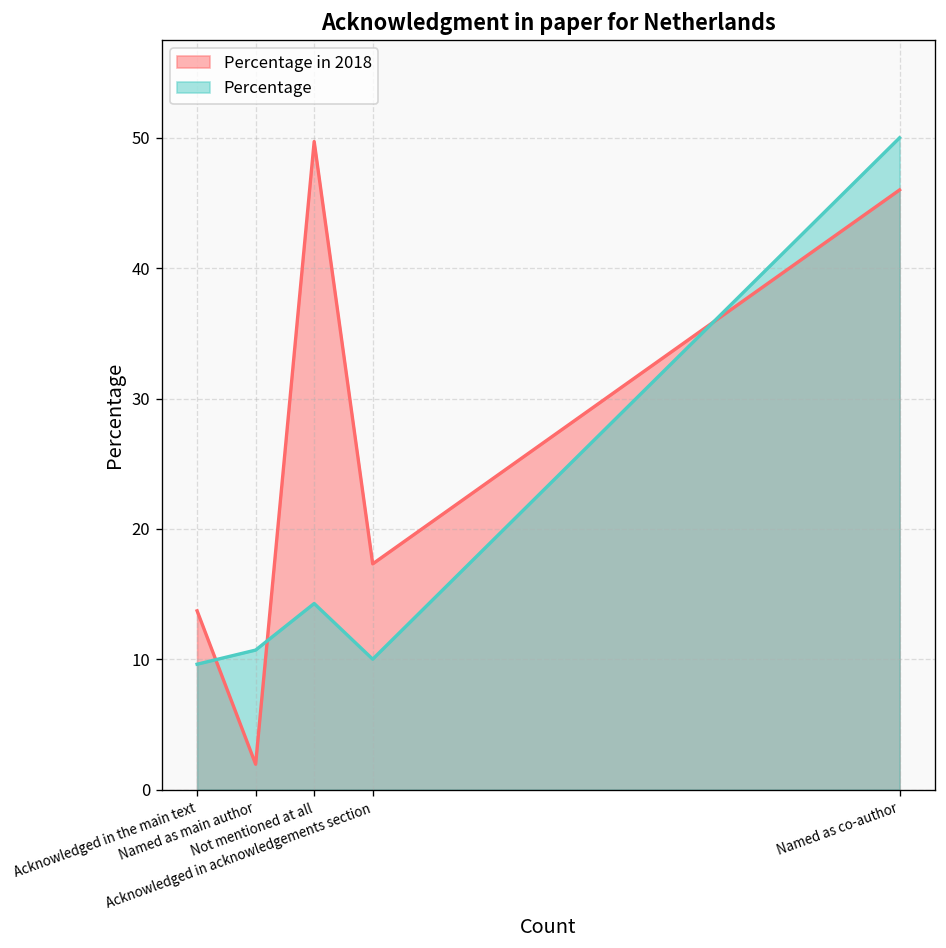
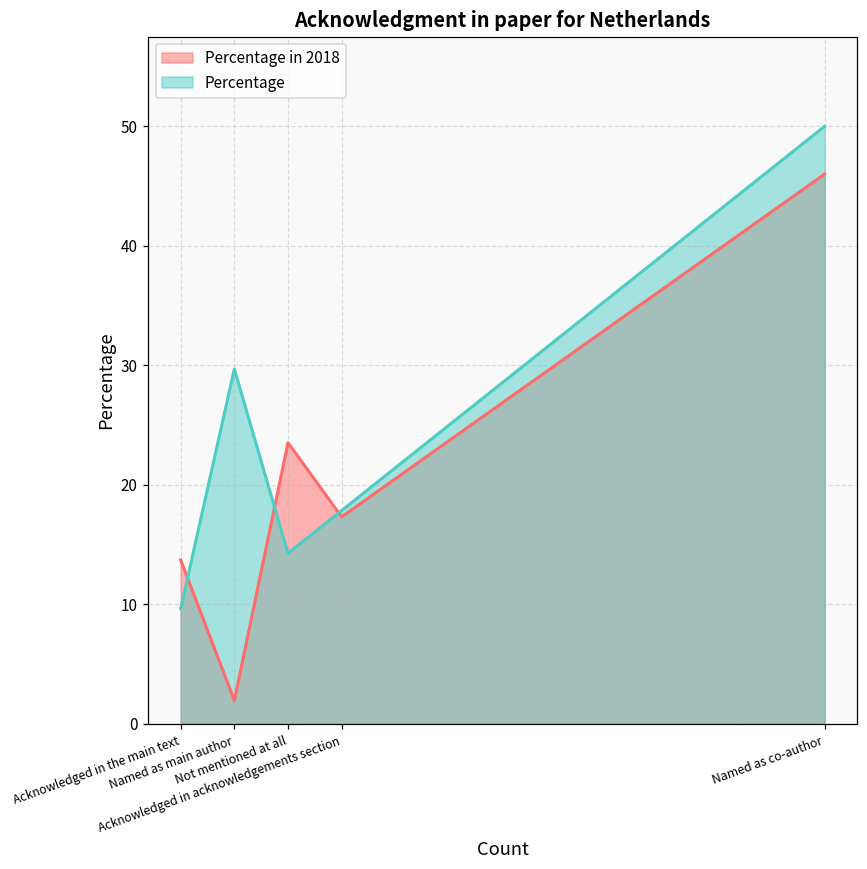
  {
    "Percentage in 2018": {
      "Acknowledged in the main text": 13.7,
      "Named as main author": 2.0,
-     "Not mentioned at all": 49.7,
+     "Not mentioned at all": 23.5,
      "Acknowledged in acknowledgements section": 17.3,
      "Named as co-author": 46.0
    },
    "Percentage": {
      "Acknowledged in the main text": 9.6,
-     "Named as main author": 10.7,
+     "Named as main author": 29.7,
      "Not mentioned at all": 14.3,
-     "Acknowledged in acknowledgements section": 10.0,
+     "Acknowledged in acknowledgements section": 17.9,
      "Named as co-author": 50.0
    }
  }
